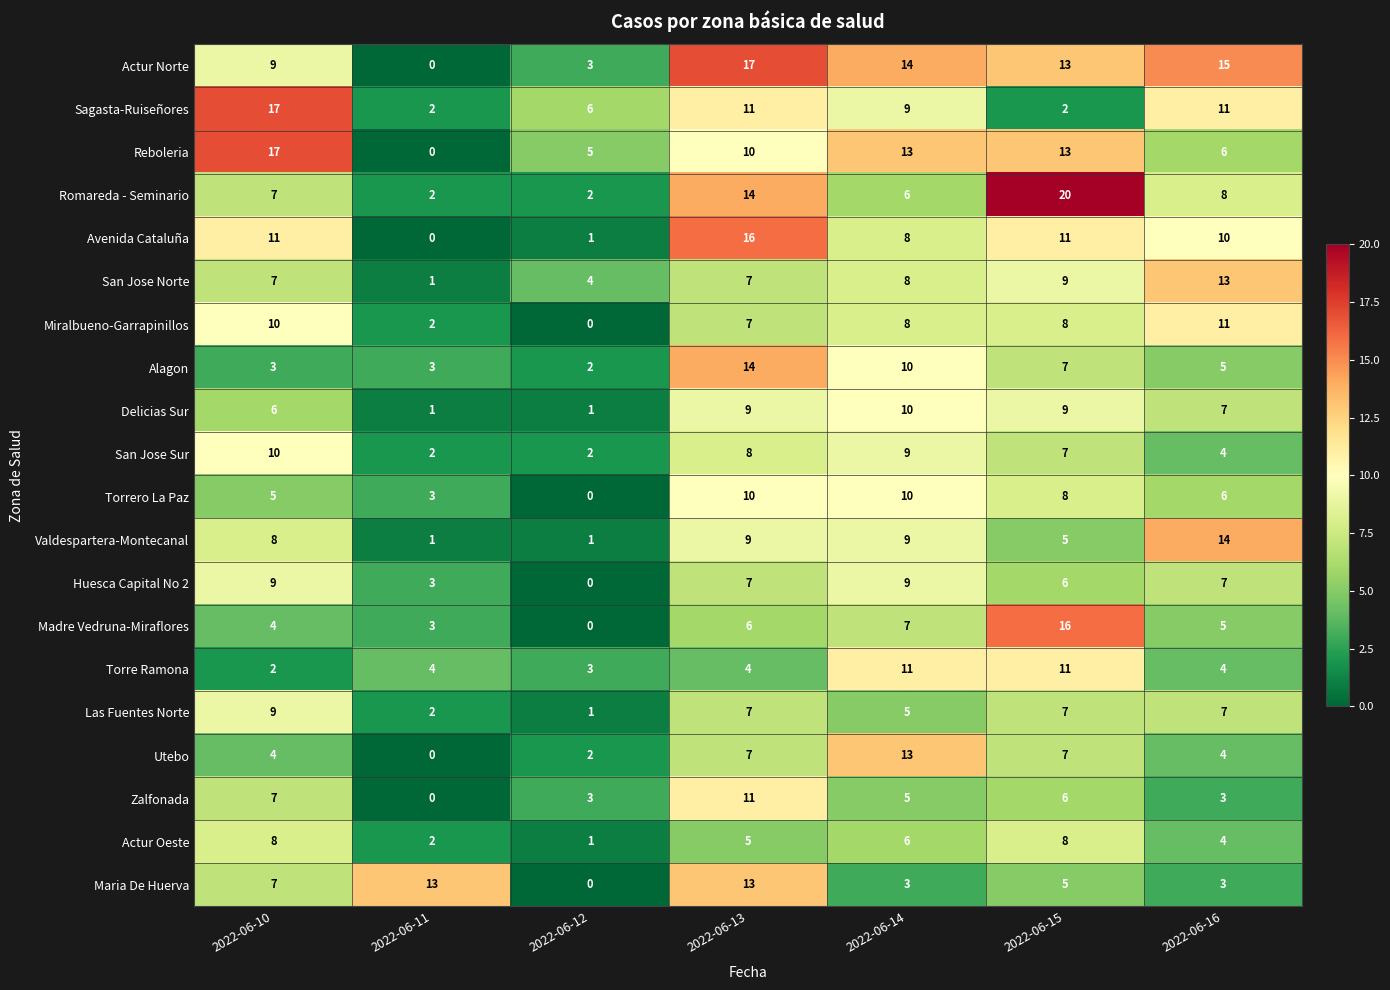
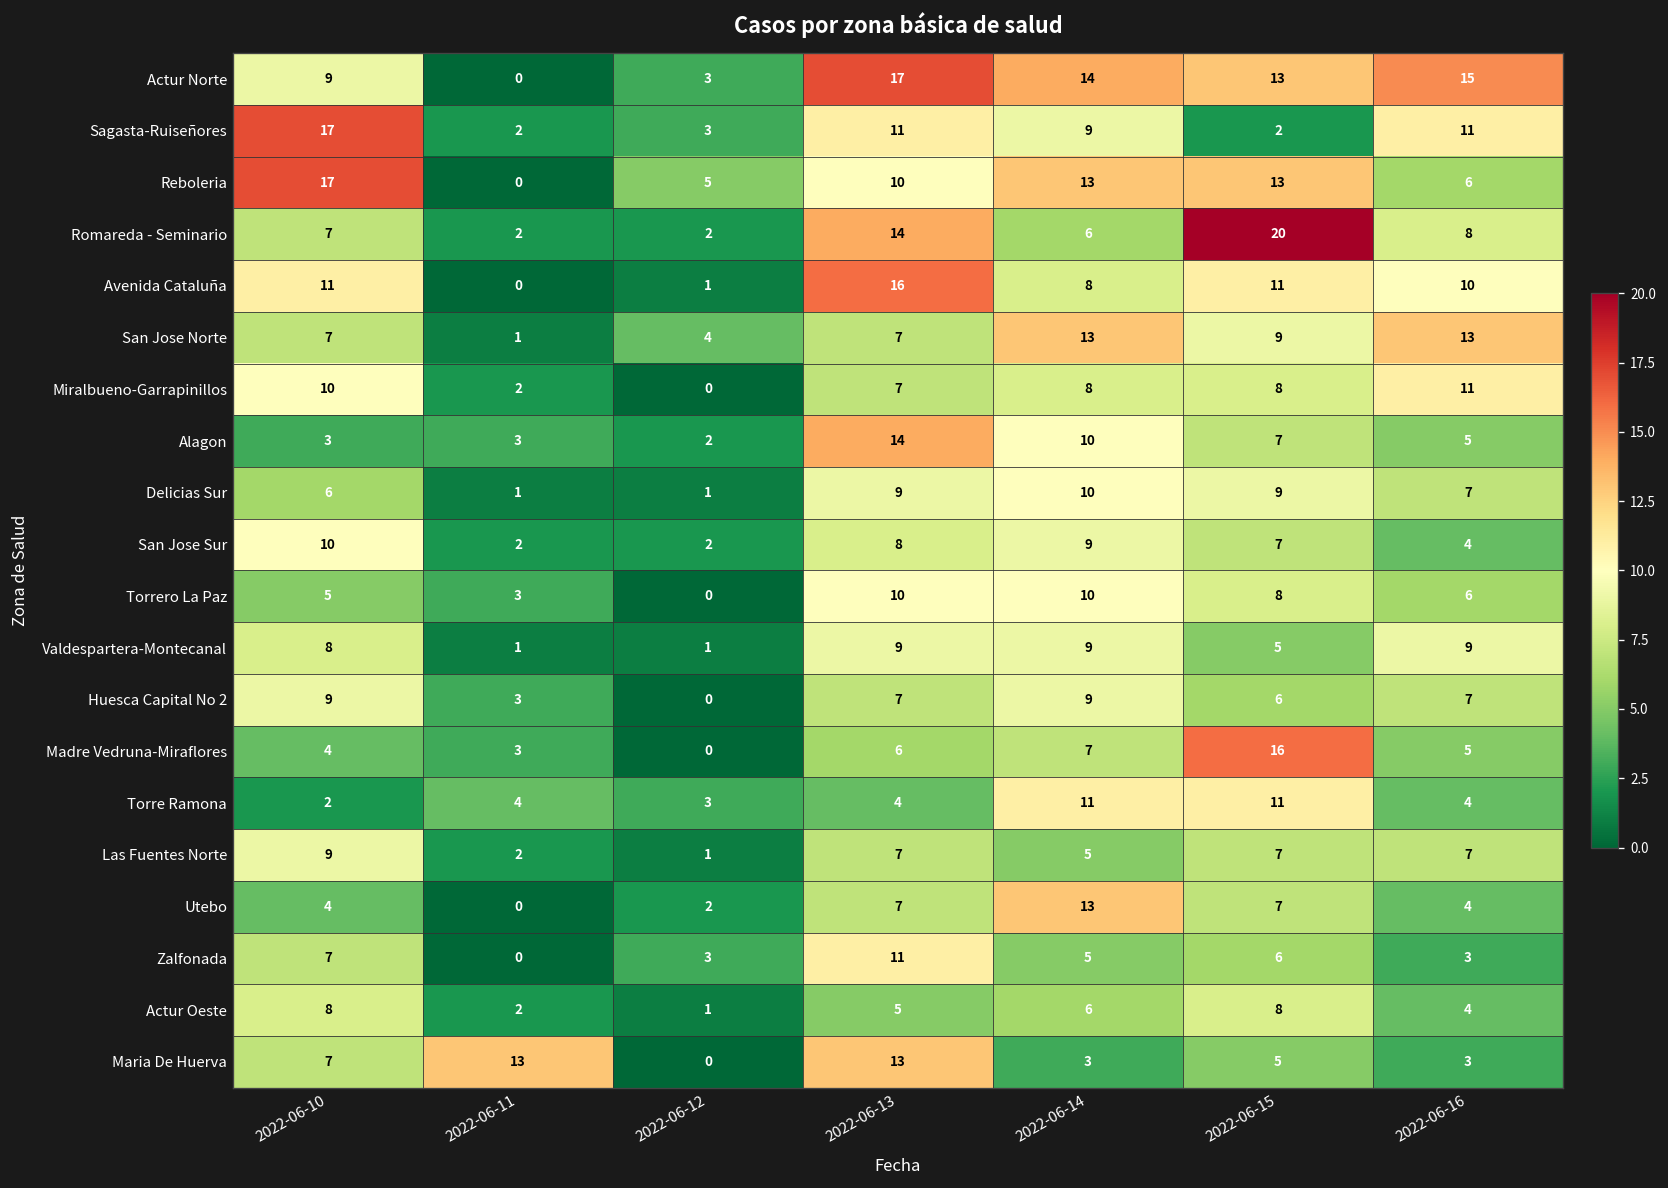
  {
    "Actur Norte": {
      "2022-06-10": 9,
      "2022-06-11": 0,
      "2022-06-12": 3,
      "2022-06-13": 17,
      "2022-06-14": 14,
      "2022-06-15": 13,
      "2022-06-16": 15
    },
    "Sagasta-Ruiseñores": {
      "2022-06-10": 17,
      "2022-06-11": 2,
-     "2022-06-12": 6,
+     "2022-06-12": 3,
      "2022-06-13": 11,
      "2022-06-14": 9,
      "2022-06-15": 2,
      "2022-06-16": 11
    },
    "Reboleria": {
      "2022-06-10": 17,
      "2022-06-11": 0,
      "2022-06-12": 5,
      "2022-06-13": 10,
      "2022-06-14": 13,
      "2022-06-15": 13,
      "2022-06-16": 6
    },
    "Romareda - Seminario": {
      "2022-06-10": 7,
      "2022-06-11": 2,
      "2022-06-12": 2,
      "2022-06-13": 14,
      "2022-06-14": 6,
      "2022-06-15": 20,
      "2022-06-16": 8
    },
    "Avenida Cataluña": {
      "2022-06-10": 11,
      "2022-06-11": 0,
      "2022-06-12": 1,
      "2022-06-13": 16,
      "2022-06-14": 8,
      "2022-06-15": 11,
      "2022-06-16": 10
    },
    "San Jose Norte": {
      "2022-06-10": 7,
      "2022-06-11": 1,
      "2022-06-12": 4,
      "2022-06-13": 7,
-     "2022-06-14": 8,
+     "2022-06-14": 13,
      "2022-06-15": 9,
      "2022-06-16": 13
    },
    "Miralbueno-Garrapinillos": {
      "2022-06-10": 10,
      "2022-06-11": 2,
      "2022-06-12": 0,
      "2022-06-13": 7,
      "2022-06-14": 8,
      "2022-06-15": 8,
      "2022-06-16": 11
    },
    "Alagon": {
      "2022-06-10": 3,
      "2022-06-11": 3,
      "2022-06-12": 2,
      "2022-06-13": 14,
      "2022-06-14": 10,
      "2022-06-15": 7,
      "2022-06-16": 5
    },
    "Delicias Sur": {
      "2022-06-10": 6,
      "2022-06-11": 1,
      "2022-06-12": 1,
      "2022-06-13": 9,
      "2022-06-14": 10,
      "2022-06-15": 9,
      "2022-06-16": 7
    },
    "San Jose Sur": {
      "2022-06-10": 10,
      "2022-06-11": 2,
      "2022-06-12": 2,
      "2022-06-13": 8,
      "2022-06-14": 9,
      "2022-06-15": 7,
      "2022-06-16": 4
    },
    "Torrero La Paz": {
      "2022-06-10": 5,
      "2022-06-11": 3,
      "2022-06-12": 0,
      "2022-06-13": 10,
      "2022-06-14": 10,
      "2022-06-15": 8,
      "2022-06-16": 6
    },
    "Valdespartera-Montecanal": {
      "2022-06-10": 8,
      "2022-06-11": 1,
      "2022-06-12": 1,
      "2022-06-13": 9,
      "2022-06-14": 9,
      "2022-06-15": 5,
-     "2022-06-16": 14
+     "2022-06-16": 9
    },
    "Huesca Capital No 2": {
      "2022-06-10": 9,
      "2022-06-11": 3,
      "2022-06-12": 0,
      "2022-06-13": 7,
      "2022-06-14": 9,
      "2022-06-15": 6,
      "2022-06-16": 7
    },
    "Madre Vedruna-Miraflores": {
      "2022-06-10": 4,
      "2022-06-11": 3,
      "2022-06-12": 0,
      "2022-06-13": 6,
      "2022-06-14": 7,
      "2022-06-15": 16,
      "2022-06-16": 5
    },
    "Torre Ramona": {
      "2022-06-10": 2,
      "2022-06-11": 4,
      "2022-06-12": 3,
      "2022-06-13": 4,
      "2022-06-14": 11,
      "2022-06-15": 11,
      "2022-06-16": 4
    },
    "Las Fuentes Norte": {
      "2022-06-10": 9,
      "2022-06-11": 2,
      "2022-06-12": 1,
      "2022-06-13": 7,
      "2022-06-14": 5,
      "2022-06-15": 7,
      "2022-06-16": 7
    },
    "Utebo": {
      "2022-06-10": 4,
      "2022-06-11": 0,
      "2022-06-12": 2,
      "2022-06-13": 7,
      "2022-06-14": 13,
      "2022-06-15": 7,
      "2022-06-16": 4
    },
    "Zalfonada": {
      "2022-06-10": 7,
      "2022-06-11": 0,
      "2022-06-12": 3,
      "2022-06-13": 11,
      "2022-06-14": 5,
      "2022-06-15": 6,
      "2022-06-16": 3
    },
    "Actur Oeste": {
      "2022-06-10": 8,
      "2022-06-11": 2,
      "2022-06-12": 1,
      "2022-06-13": 5,
      "2022-06-14": 6,
      "2022-06-15": 8,
      "2022-06-16": 4
    },
    "Maria De Huerva": {
      "2022-06-10": 7,
      "2022-06-11": 13,
      "2022-06-12": 0,
      "2022-06-13": 13,
      "2022-06-14": 3,
      "2022-06-15": 5,
      "2022-06-16": 3
    }
  }
